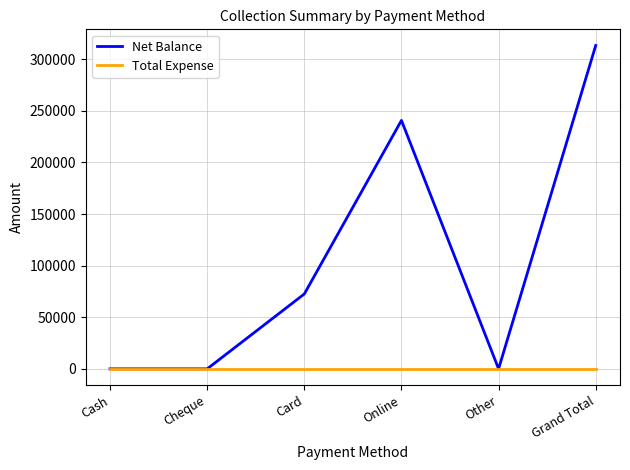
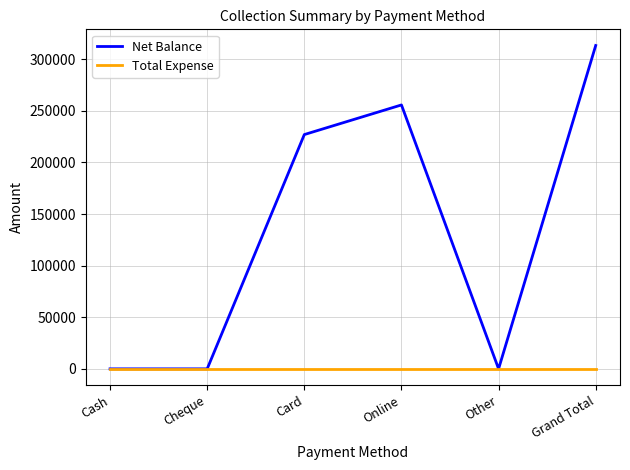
  {
    "Net Balance": {
-     "Card": 73000,
-     "Online": 241000,
+     "Card": 227000,
+     "Online": 256000,
      "Grand Total": 313000
    },
    "Total Expense": {
      "Card": 0,
      "Online": 0,
      "Grand Total": 0
    }
  }
